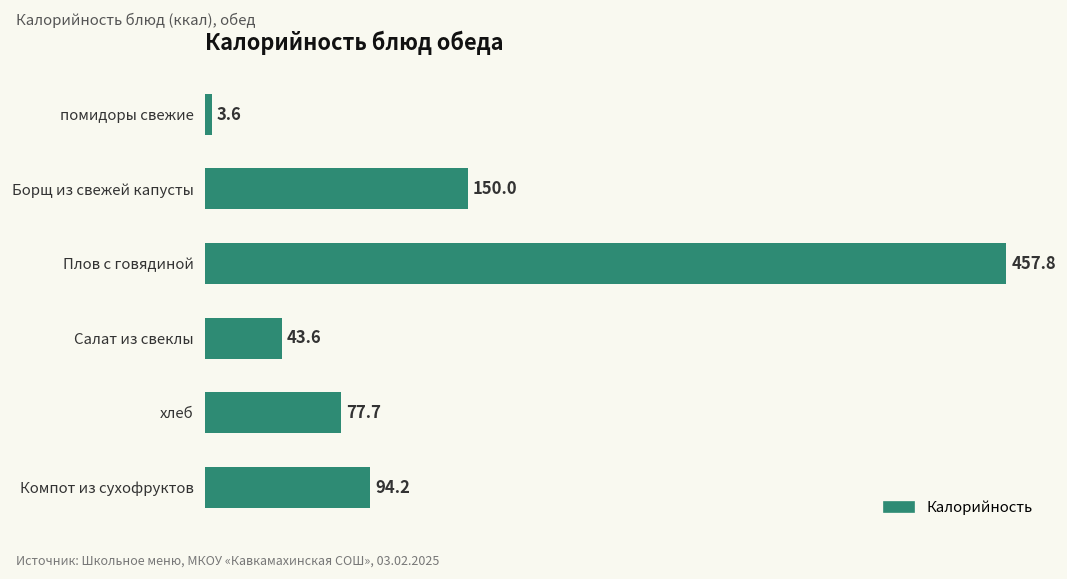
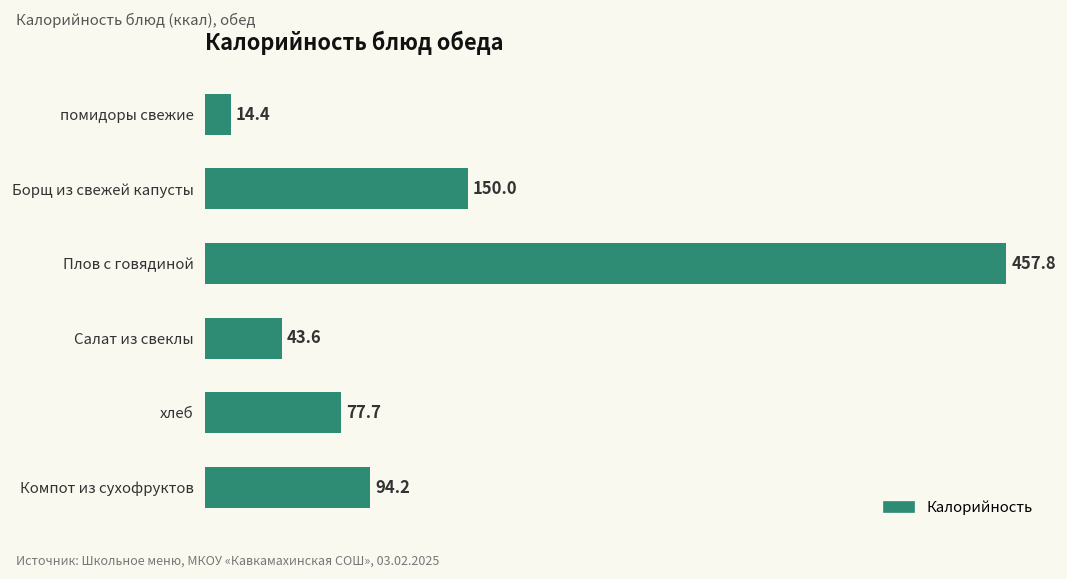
  {
-   "помидоры свежие": 3.6,
+   "помидоры свежие": 14.4,
    "Борщ из свежей капусты": 150.0,
    "Плов с говядиной": 457.8,
    "Салат из свеклы": 43.6,
    "хлеб": 77.7,
    "Компот из сухофруктов": 94.2
  }
